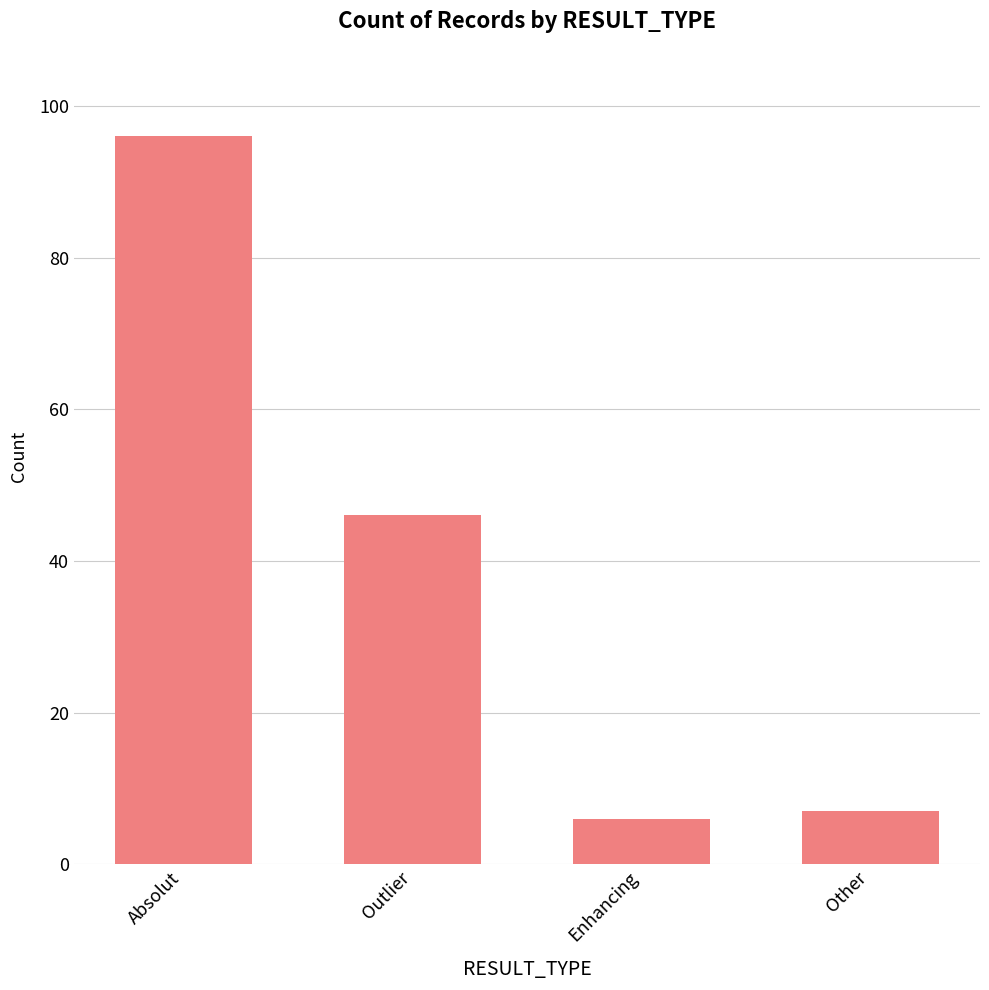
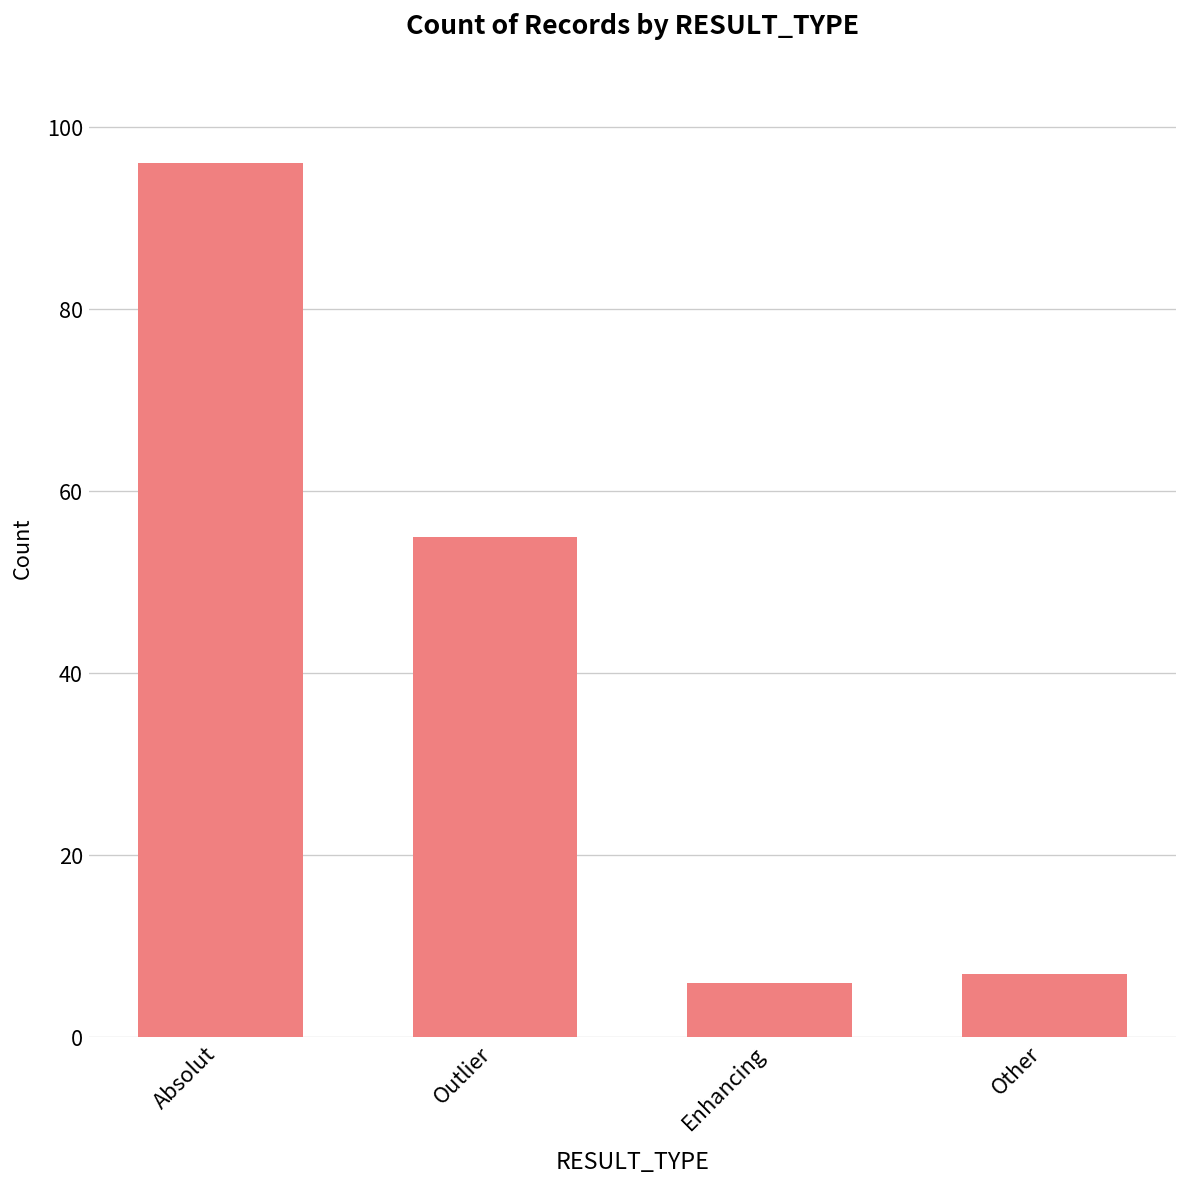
  {
    "Absolut": 96,
-   "Outlier": 46,
+   "Outlier": 55,
    "Enhancing": 6,
    "Other": 7
  }
